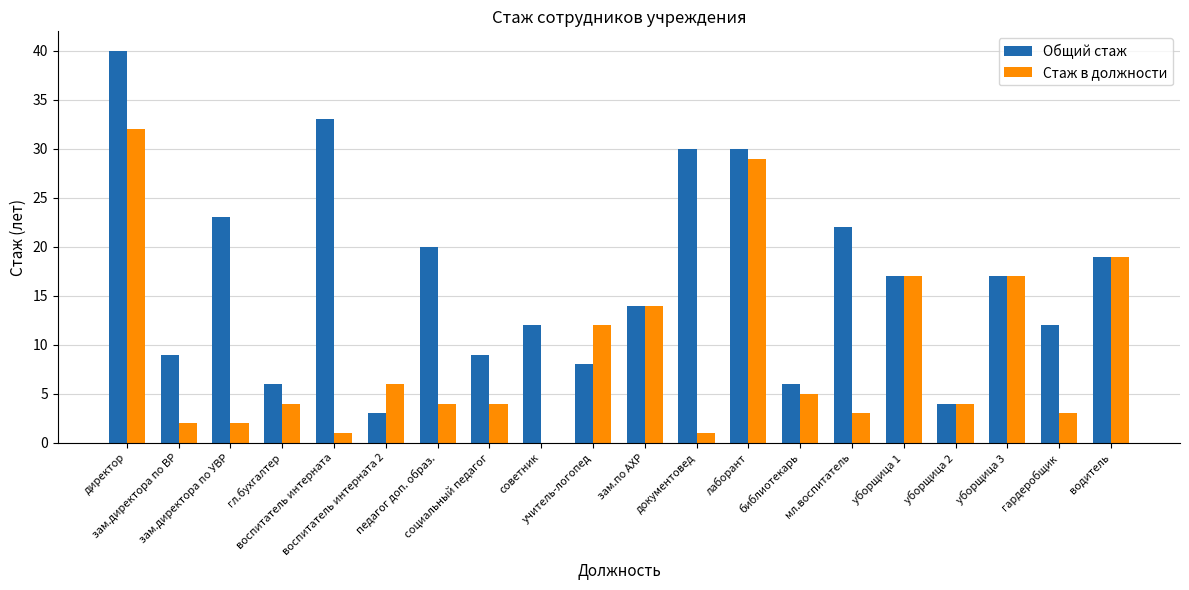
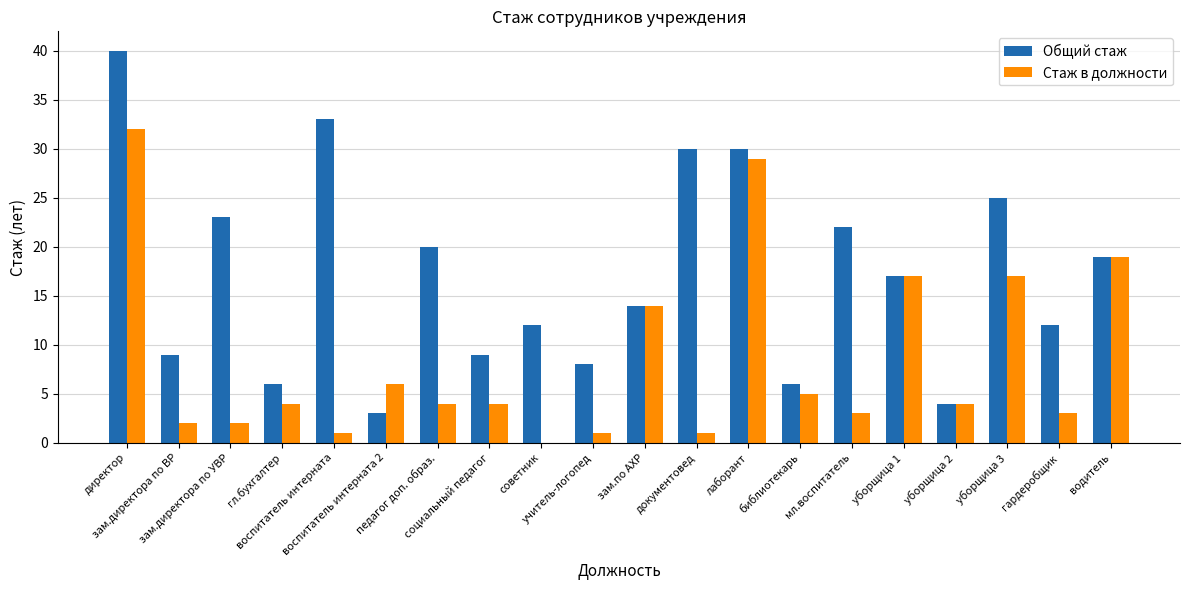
  {
    "Общий стаж": {
      "директор": 40,
      "зам.директора по ВР": 9,
      "зам.директора по УВР": 23,
      "гл.бухгалтер": 6,
      "воспитатель интерната": 33,
      "воспитатель интерната 2": 3,
      "педагог доп. образ.": 20,
      "социальный педагог": 9,
      "советник": 12,
      "учитель-логопед": 8,
      "зам.по АХР": 14,
      "документовед": 30,
      "лаборант": 30,
      "библиотекарь": 6,
      "мл.воспитатель": 22,
      "уборщица 1": 17,
      "уборщица 2": 4,
-     "уборщица 3": 17,
+     "уборщица 3": 25,
      "гардеробщик": 12,
      "водитель": 19
    },
    "Стаж в должности": {
      "директор": 32,
      "зам.директора по ВР": 2,
      "зам.директора по УВР": 2,
      "гл.бухгалтер": 4,
      "воспитатель интерната": 1,
      "воспитатель интерната 2": 6,
      "педагог доп. образ.": 4,
      "социальный педагог": 4,
      "советник": 0,
-     "учитель-логопед": 12,
+     "учитель-логопед": 1,
      "зам.по АХР": 14,
      "документовед": 1,
      "лаборант": 29,
      "библиотекарь": 5,
      "мл.воспитатель": 3,
      "уборщица 1": 17,
      "уборщица 2": 4,
      "уборщица 3": 17,
      "гардеробщик": 3,
      "водитель": 19
    }
  }
